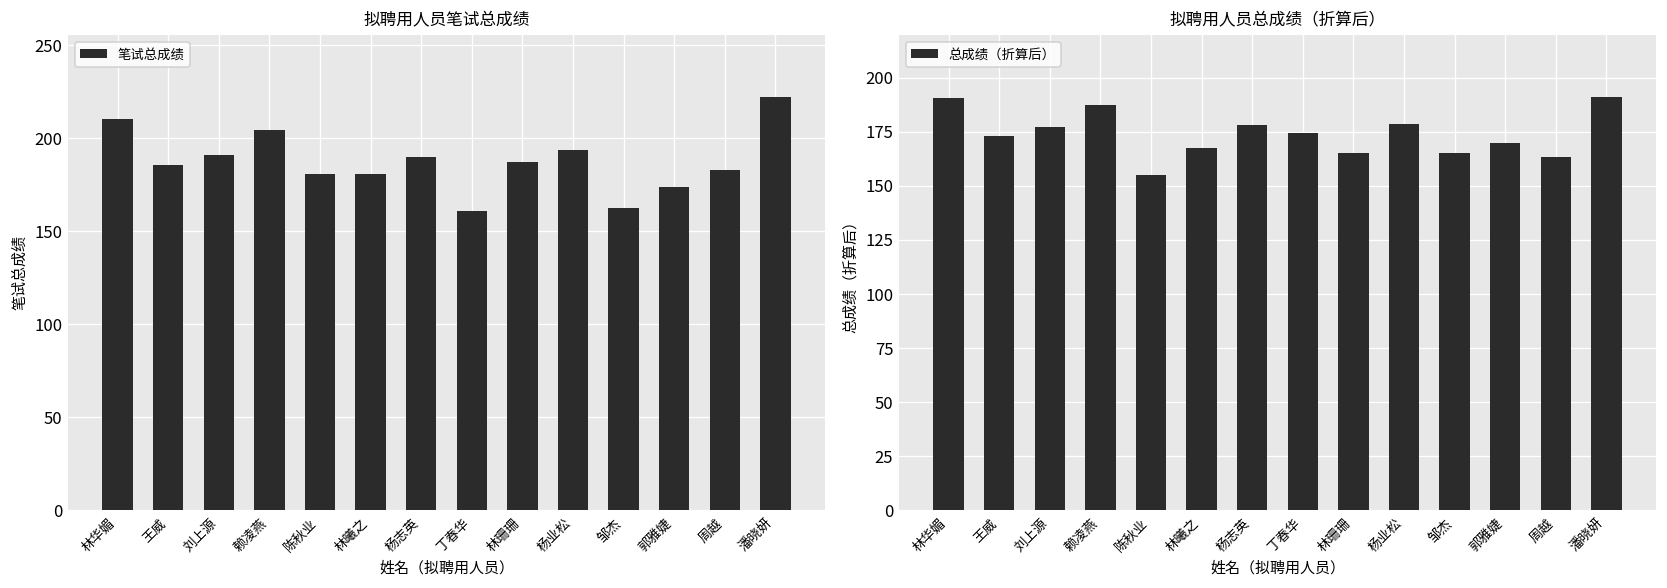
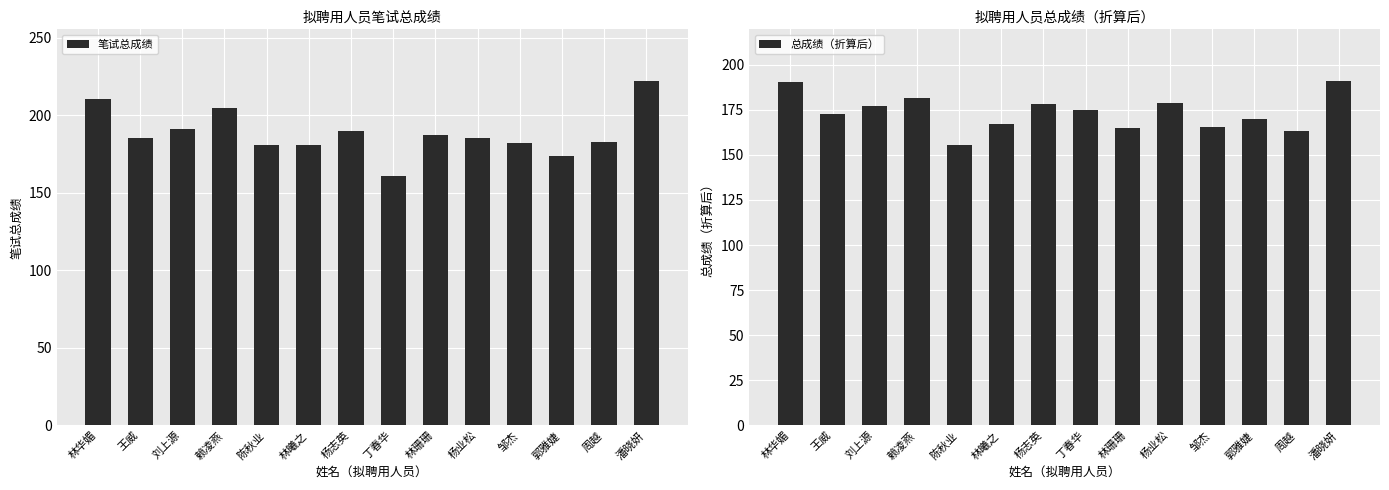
  {
    "拟聘用人员笔试总成绩": {
      "林华媚": 211,
      "王威": 185,
      "刘上源": 191,
      "赖凌燕": 205,
      "陈秋业": 181,
      "林曦之": 181,
      "杨志英": 190,
      "丁春华": 161,
      "林珊珊": 187,
-     "杨业松": 194,
-     "邹杰": 163,
+     "杨业松": 185,
+     "邹杰": 182,
      "郭雅婕": 174,
      "周越": 183,
      "潘晓妍": 222
    },
    "拟聘用人员总成绩（折算后）": {
      "林华媚": 191,
      "王威": 173,
      "刘上源": 177,
-     "赖凌燕": 188,
+     "赖凌燕": 181,
      "陈秋业": 155,
      "林曦之": 167,
      "杨志英": 178,
      "丁春华": 175,
      "林珊珊": 165,
      "杨业松": 179,
      "邹杰": 165,
      "郭雅婕": 170,
      "周越": 163,
      "潘晓妍": 191
    }
  }
